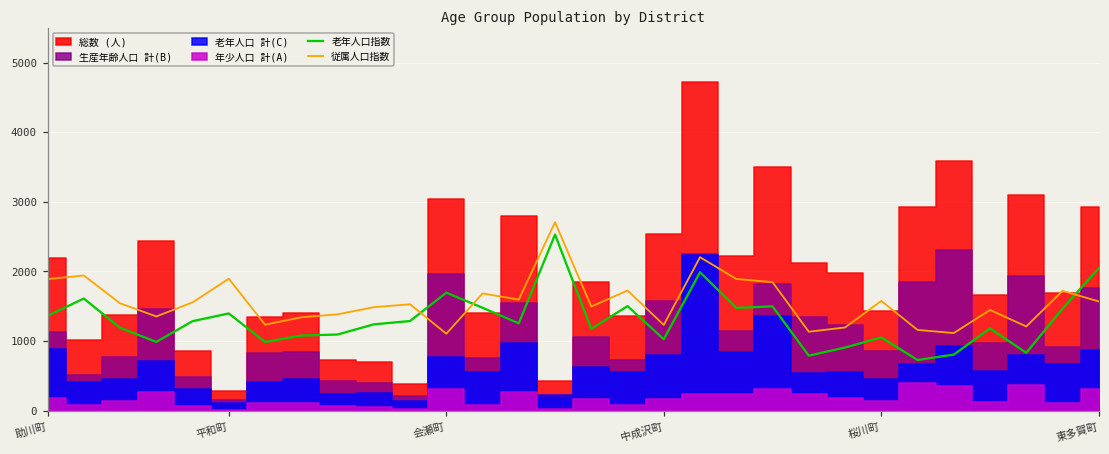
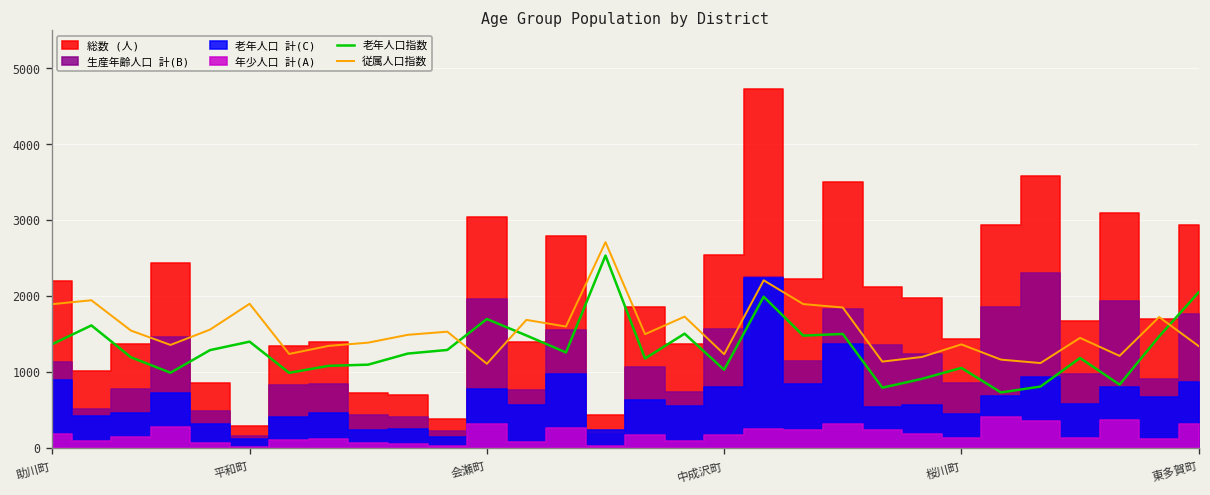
  {
    "老年人口指数": {
      "助川町": 1400,
      "平和町": 1400,
      "会瀬町": 1700,
      "中成沢町": 1000,
      "桜川町": 1100,
      "東多賀町": 2000
    },
    "従属人口指数": {
      "助川町": 1900,
      "平和町": 1900,
      "会瀬町": 1100,
      "中成沢町": 1200,
-     "桜川町": 1600,
-     "東多賀町": 1600
+     "桜川町": 1400,
+     "東多賀町": 1300
    }
  }
